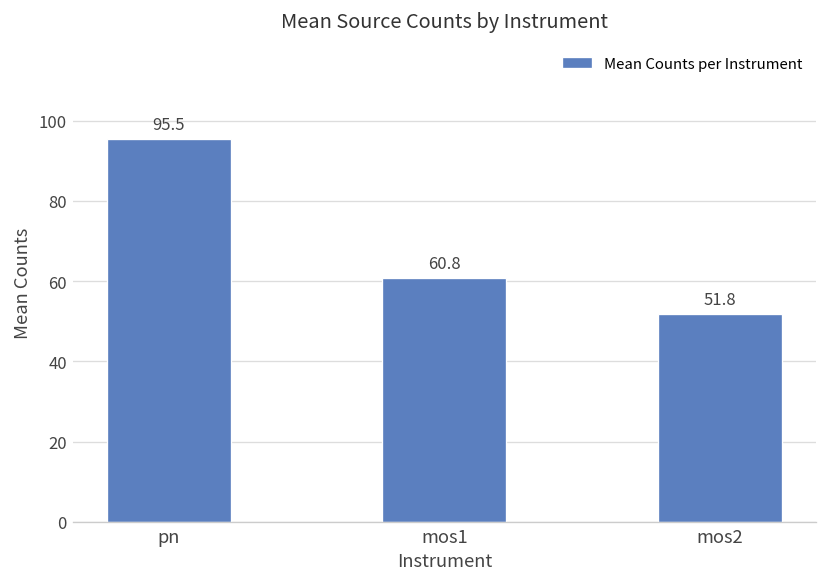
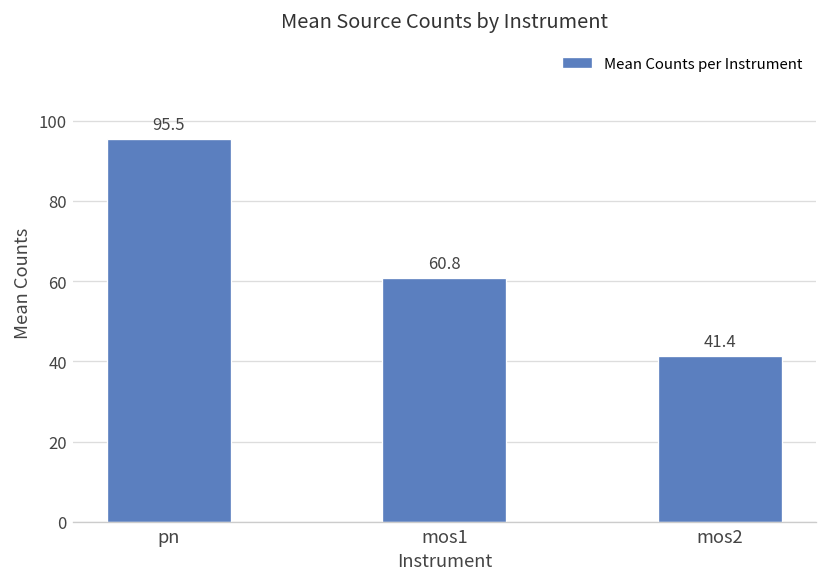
  {
    "pn": 95.5,
    "mos1": 60.8,
-   "mos2": 51.8
+   "mos2": 41.4
  }
